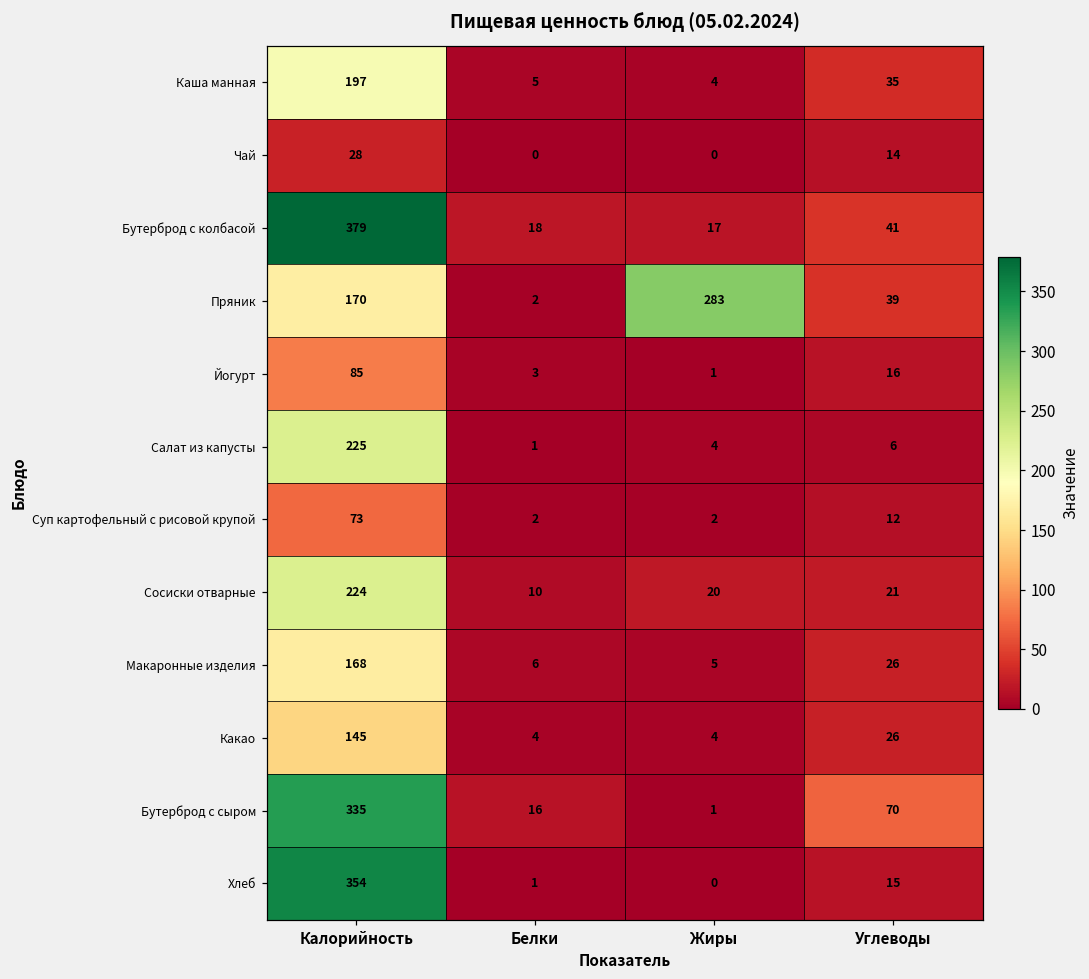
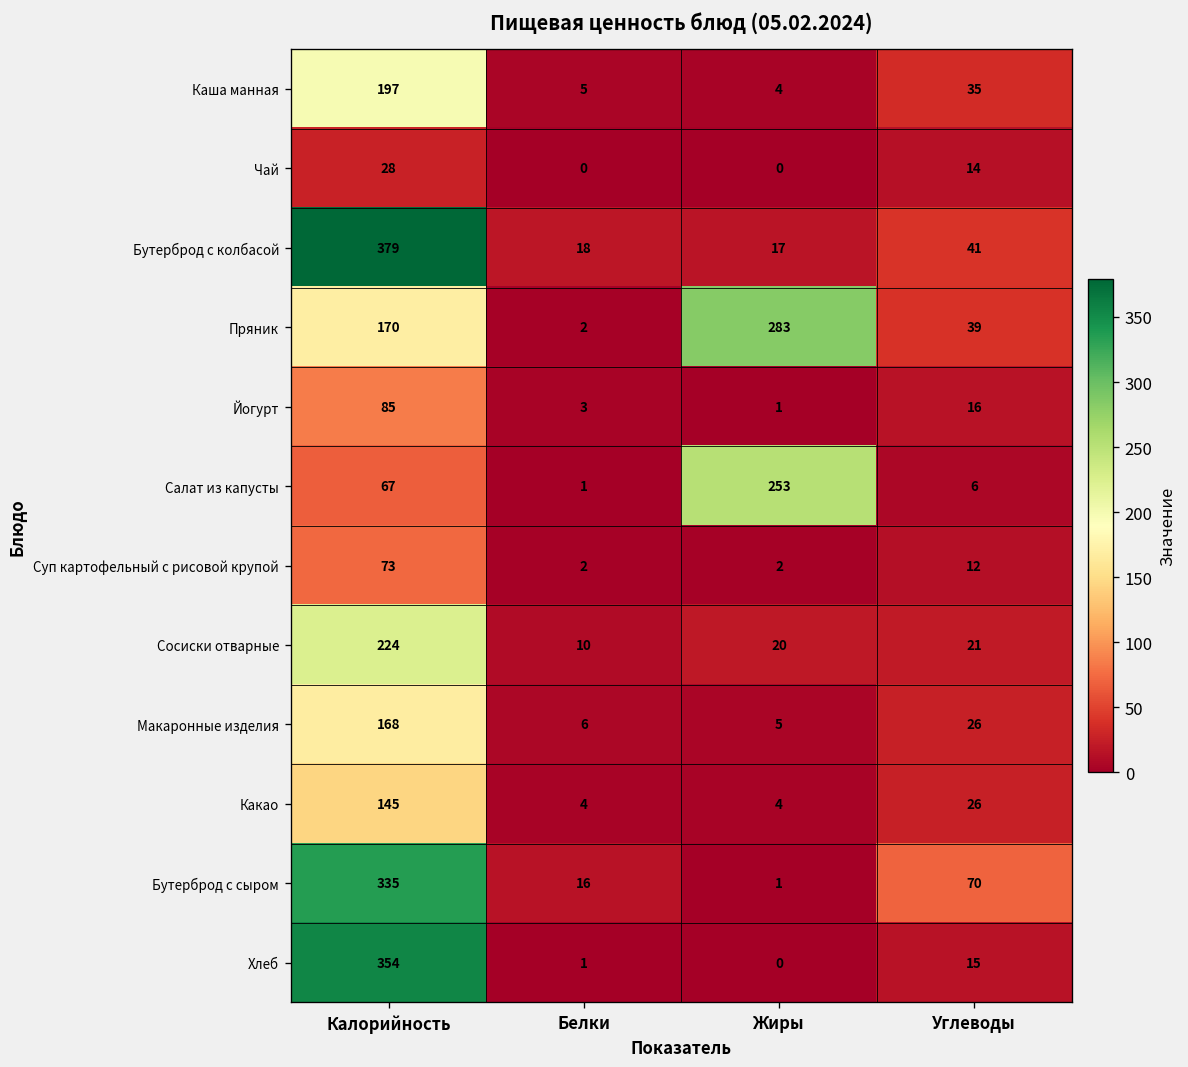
  {
    "Каша манная": {
      "Калорийность": 197,
      "Белки": 5,
      "Жиры": 4,
      "Углеводы": 35
    },
    "Чай": {
      "Калорийность": 28,
      "Белки": 0,
      "Жиры": 0,
      "Углеводы": 14
    },
    "Бутерброд с колбасой": {
      "Калорийность": 379,
      "Белки": 18,
      "Жиры": 17,
      "Углеводы": 41
    },
    "Пряник": {
      "Калорийность": 170,
      "Белки": 2,
      "Жиры": 283,
      "Углеводы": 39
    },
    "Йогурт": {
      "Калорийность": 85,
      "Белки": 3,
      "Жиры": 1,
      "Углеводы": 16
    },
    "Салат из капусты": {
-     "Калорийность": 225,
+     "Калорийность": 67,
      "Белки": 1,
-     "Жиры": 4,
+     "Жиры": 253,
      "Углеводы": 6
    },
    "Суп картофельный с рисовой крупой": {
      "Калорийность": 73,
      "Белки": 2,
      "Жиры": 2,
      "Углеводы": 12
    },
    "Сосиски отварные": {
      "Калорийность": 224,
      "Белки": 10,
      "Жиры": 20,
      "Углеводы": 21
    },
    "Макаронные изделия": {
      "Калорийность": 168,
      "Белки": 6,
      "Жиры": 5,
      "Углеводы": 26
    },
    "Какао": {
      "Калорийность": 145,
      "Белки": 4,
      "Жиры": 4,
      "Углеводы": 26
    },
    "Бутерброд с сыром": {
      "Калорийность": 335,
      "Белки": 16,
      "Жиры": 1,
      "Углеводы": 70
    },
    "Хлеб": {
      "Калорийность": 354,
      "Белки": 1,
      "Жиры": 0,
      "Углеводы": 15
    }
  }
